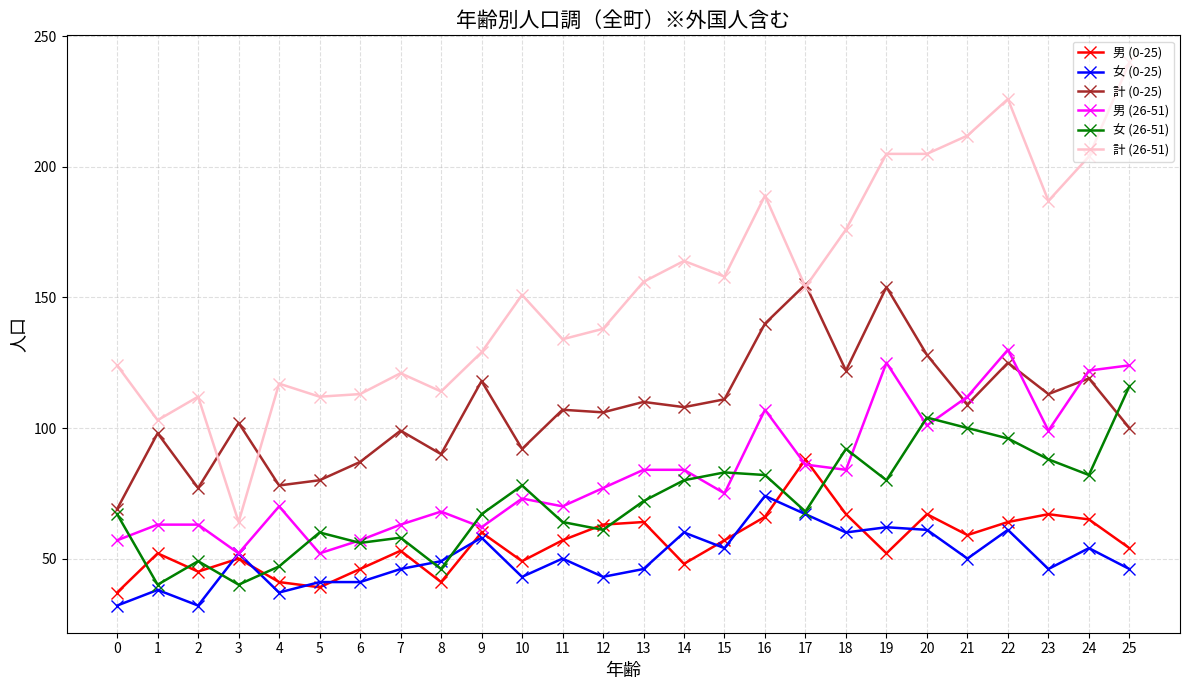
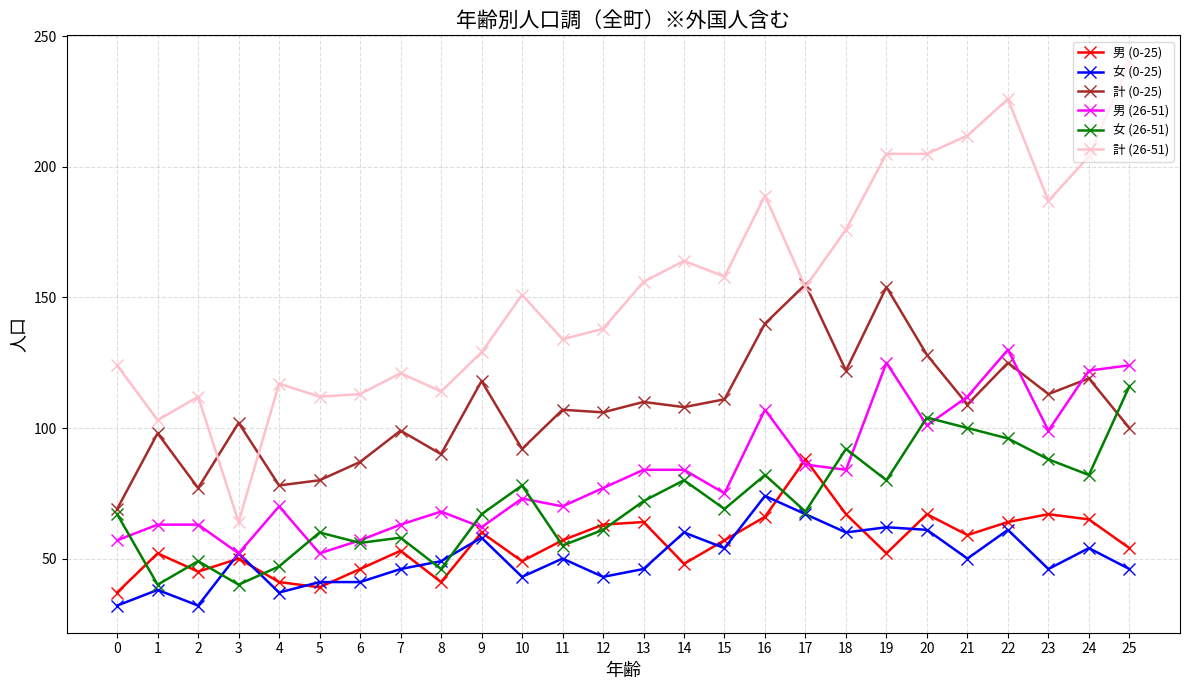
  {
    "男 (0-25)": {
      "0": 37,
      "1": 52,
      "2": 45,
      "3": 50,
      "4": 41,
      "5": 39,
      "6": 46,
      "7": 53,
      "8": 41,
      "9": 60,
      "10": 49,
      "11": 57,
      "12": 63,
      "13": 64,
      "14": 48,
      "15": 57,
      "16": 66,
      "17": 88,
      "18": 67,
      "19": 52,
      "20": 67,
      "21": 59,
      "22": 64,
      "23": 67,
      "24": 65,
      "25": 54
    },
    "女 (0-25)": {
      "0": 32,
      "1": 38,
      "2": 32,
      "4": 37,
      "5": 41,
      "6": 41,
      "7": 46,
      "8": 49,
      "9": 58,
      "10": 43,
      "11": 50,
      "12": 43,
      "13": 46,
      "14": 60,
      "15": 54,
      "16": 74,
      "17": 67,
      "18": 60,
      "19": 62,
      "20": 61,
      "21": 50,
      "22": 61,
      "23": 46,
      "24": 54,
      "25": 46
    },
    "計 (0-25)": {
      "0": 69,
      "1": 98,
      "2": 77,
      "3": 102,
      "4": 78,
      "5": 80,
      "6": 87,
      "7": 99,
      "8": 90,
      "9": 118,
      "10": 92,
      "11": 107,
      "12": 106,
      "13": 110,
      "14": 108,
      "15": 111,
      "16": 140,
      "17": 155,
      "18": 122,
      "19": 154,
      "20": 128,
      "21": 109,
      "22": 125,
      "23": 113,
      "24": 119,
      "25": 100
    },
    "男 (26-51)": {
      "0": 57,
      "1": 63,
      "2": 63,
      "4": 70,
      "5": 52,
      "6": 57,
      "7": 63,
      "8": 68,
      "9": 62,
      "10": 73,
      "11": 70,
      "12": 77,
      "13": 84,
      "14": 84,
      "15": 75,
      "16": 107,
      "17": 86,
      "18": 84,
      "19": 125,
      "20": 101,
      "21": 112,
      "22": 130,
      "23": 99,
      "24": 122,
      "25": 124
    },
    "女 (26-51)": {
      "0": 67,
      "1": 40,
      "2": 49,
      "3": 40,
      "4": 47,
      "5": 60,
      "6": 56,
      "7": 58,
      "8": 46,
      "9": 67,
      "10": 78,
-     "11": 64,
+     "11": 55,
      "12": 61,
      "13": 72,
      "14": 80,
-     "15": 83,
+     "15": 69,
      "16": 82,
      "17": 68,
      "18": 92,
      "19": 80,
      "20": 104,
      "21": 100,
      "22": 96,
      "23": 88,
      "24": 82,
      "25": 116
    },
    "計 (26-51)": {
      "0": 124,
      "1": 103,
      "2": 112,
      "3": 64,
      "4": 117,
      "5": 112,
      "6": 113,
      "7": 121,
      "8": 114,
      "9": 129,
      "10": 151,
      "11": 134,
      "12": 138,
      "13": 156,
      "14": 164,
      "15": 158,
      "16": 189,
      "17": 154,
      "18": 176,
      "19": 205,
      "20": 205,
      "21": 212,
      "22": 226,
      "23": 187
    }
  }
